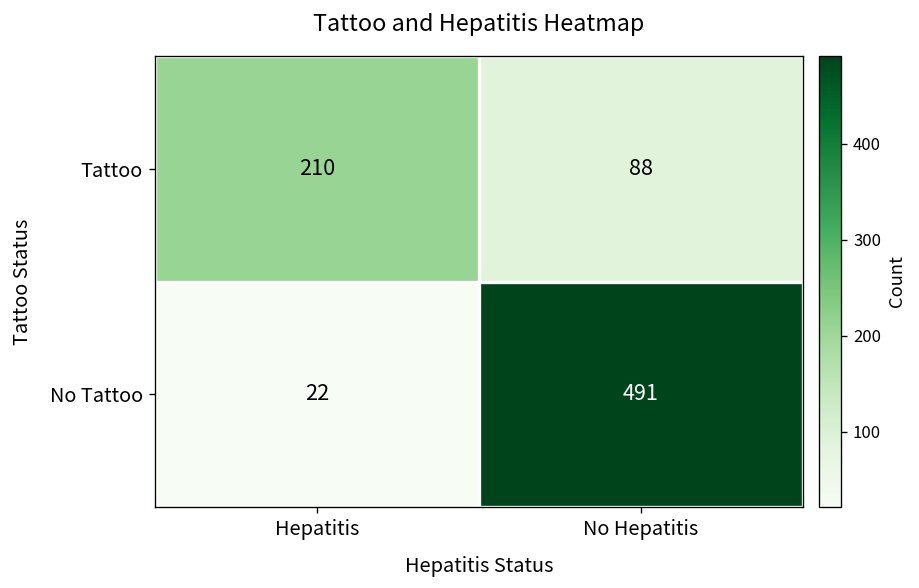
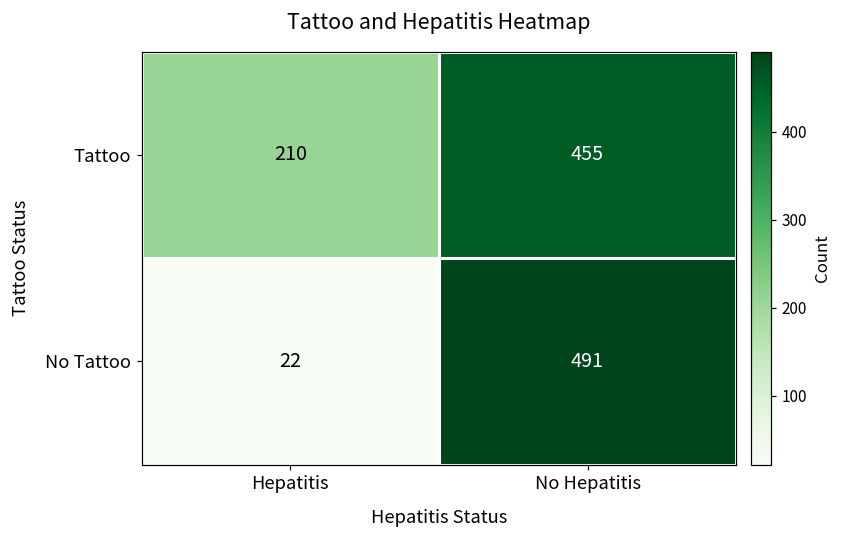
  {
    "Tattoo": {
      "Hepatitis": 210,
-     "No Hepatitis": 88
+     "No Hepatitis": 455
    },
    "No Tattoo": {
      "Hepatitis": 22,
      "No Hepatitis": 491
    }
  }
